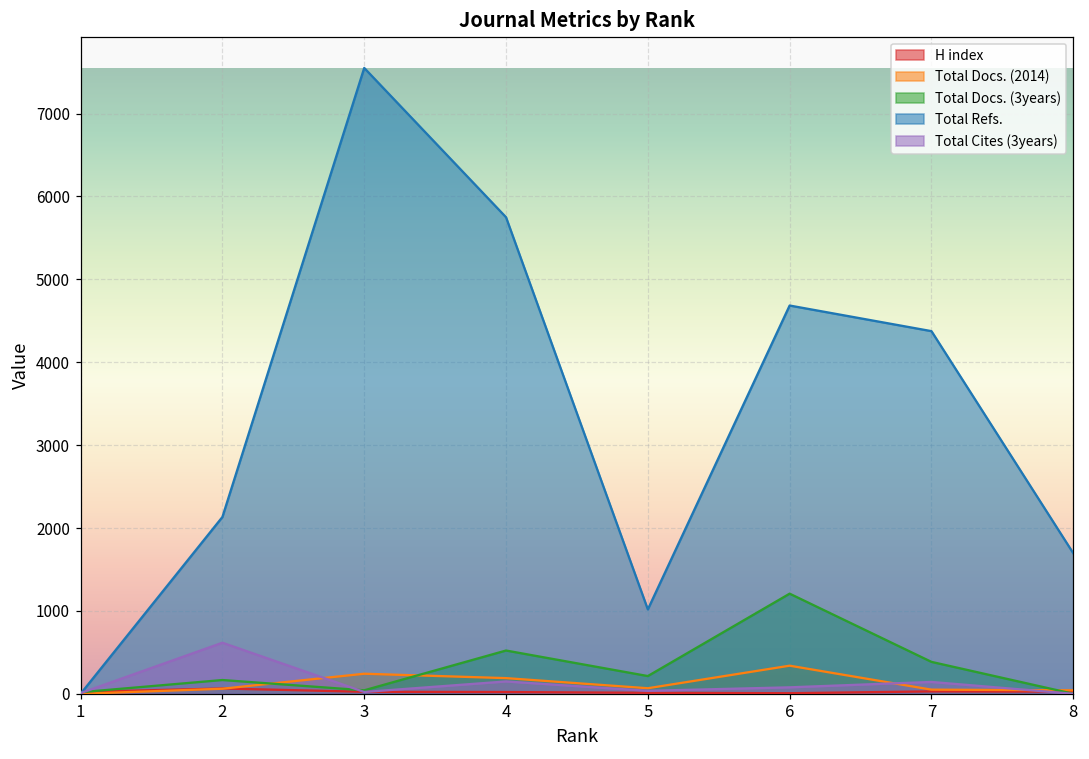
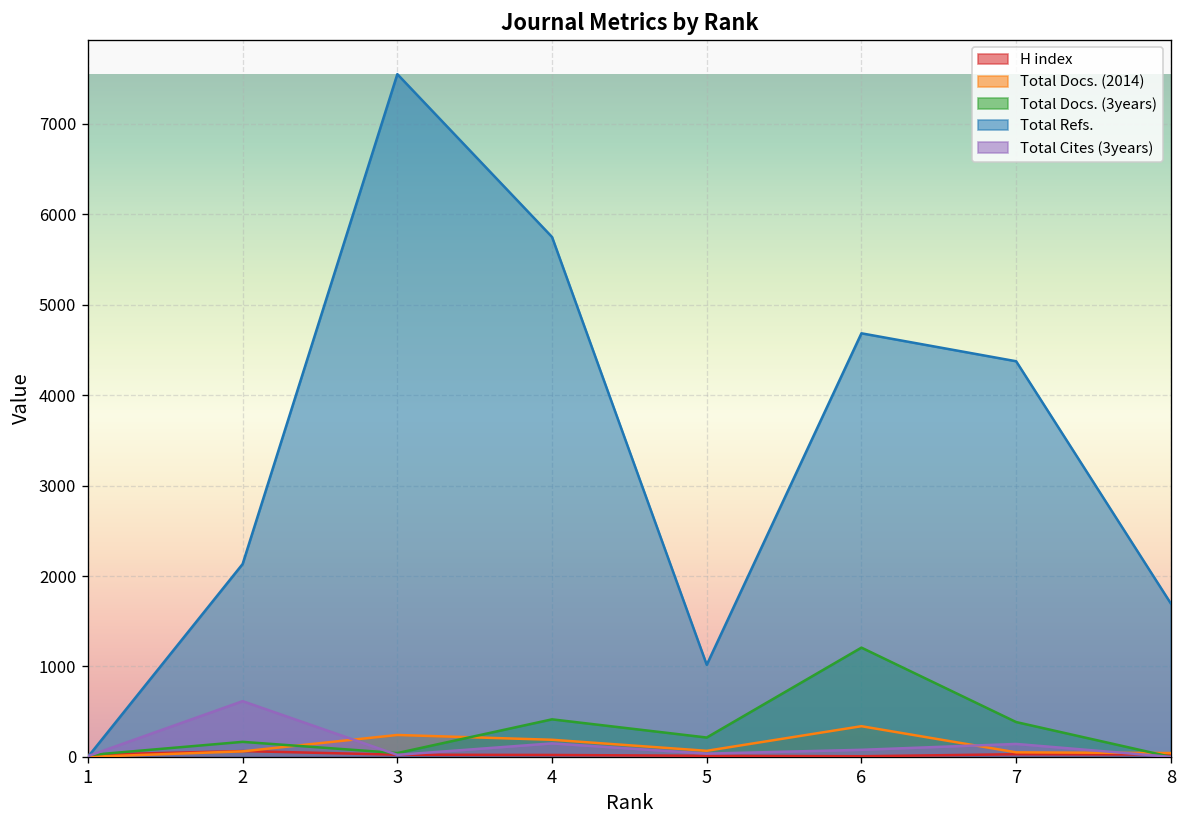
  {
    "H index": {
      "4": 0,
      "6": 0
    },
    "Total Docs. (2014)": {
      "3": 200,
      "4": 200,
      "6": 300
    },
    "Total Docs. (3years)": {
      "2": 200,
-     "4": 500,
+     "4": 400,
      "5": 200,
      "6": 1200,
      "7": 400
    },
    "Total Refs.": {
      "2": 2100,
      "3": 7600,
      "4": 5700,
      "5": 1000,
      "6": 4700,
      "7": 4400,
      "8": 1700
    },
    "Total Cites (3years)": {
      "2": 600,
      "4": 100,
      "6": 100,
      "7": 100
    }
  }
